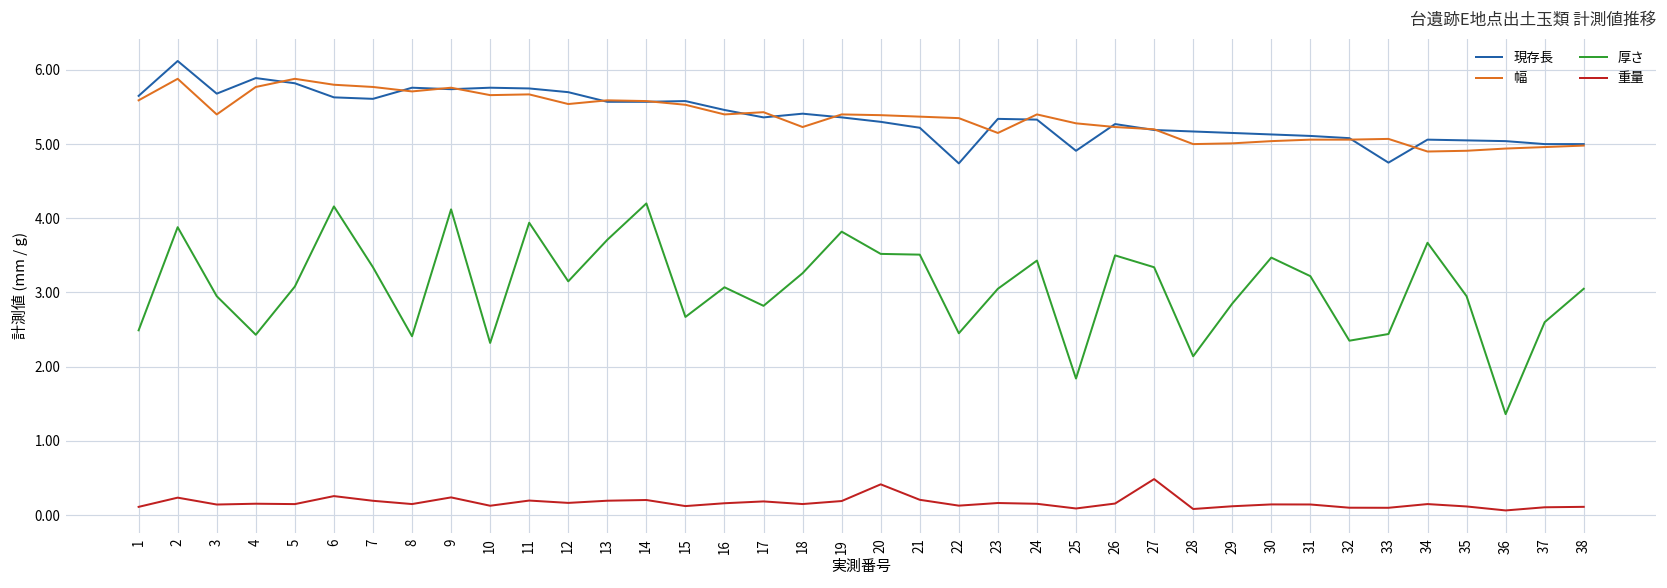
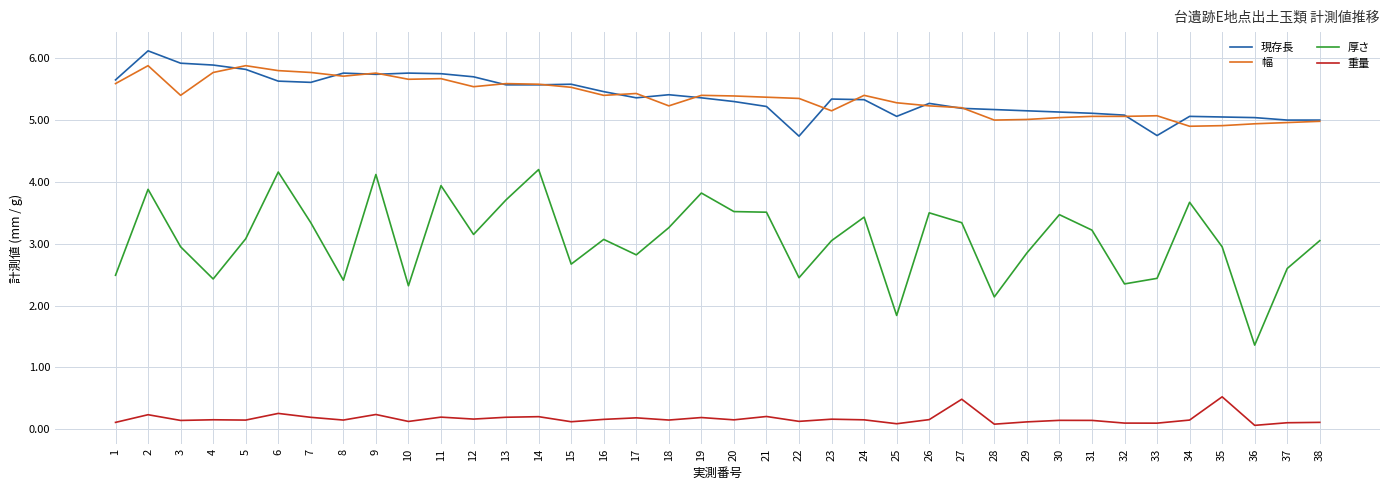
  {
    "現存長": {
      "1": 5.7,
      "2": 6.1,
-     "3": 5.7,
+     "3": 5.9,
      "4": 5.9,
      "5": 5.8,
      "6": 5.6,
      "7": 5.6,
      "8": 5.8,
      "10": 5.8,
      "11": 5.8,
      "12": 5.7,
      "15": 5.6,
      "16": 5.5,
      "17": 5.4,
      "18": 5.4,
      "20": 5.3,
      "21": 5.2,
      "22": 4.7,
      "23": 5.3,
      "24": 5.3,
-     "25": 4.9,
+     "25": 5.1,
      "28": 5.2,
      "29": 5.2,
      "30": 5.1,
      "31": 5.1,
      "33": 4.8,
      "34": 5.1,
      "35": 5.1,
      "36": 5.0
    },
    "幅": {
      "1": 5.6,
      "2": 5.9,
      "3": 5.4,
      "4": 5.8,
      "5": 5.9,
      "6": 5.8,
      "7": 5.8,
      "8": 5.7,
      "10": 5.7,
      "11": 5.7,
      "12": 5.5,
      "15": 5.5,
      "16": 5.4,
      "17": 5.4,
      "18": 5.2,
      "20": 5.4,
      "21": 5.4,
      "22": 5.4,
      "23": 5.2,
      "24": 5.4,
      "25": 5.3,
      "28": 5.0,
      "29": 5.0,
      "30": 5.0,
      "31": 5.1,
      "33": 5.1,
      "34": 4.9,
      "35": 4.9,
      "36": 4.9
    },
    "厚さ": {
      "1": 2.5,
      "2": 3.9,
      "3": 3.0,
      "4": 2.4,
      "5": 3.1,
      "6": 4.2,
      "7": 3.3,
      "8": 2.4,
      "9": 4.1,
      "10": 2.3,
      "11": 3.9,
      "12": 3.2,
      "13": 3.7,
      "14": 4.2,
      "15": 2.7,
      "16": 3.1,
      "17": 2.8,
      "18": 3.3,
      "19": 3.8,
      "20": 3.5,
      "21": 3.5,
      "22": 2.5,
      "23": 3.1,
      "24": 3.4,
      "25": 1.8,
      "26": 3.5,
      "27": 3.3,
      "28": 2.1,
      "29": 2.9,
      "30": 3.5,
      "31": 3.2,
      "32": 2.4,
      "33": 2.4,
      "34": 3.7,
      "35": 3.0,
      "36": 1.4,
      "37": 2.6,
      "38": 3.1
    },
    "重量": {
      "1": 0.1,
      "2": 0.2,
      "3": 0.1,
      "4": 0.2,
      "5": 0.1,
      "6": 0.3,
      "7": 0.2,
      "8": 0.1,
      "9": 0.2,
      "10": 0.1,
      "11": 0.2,
      "12": 0.2,
      "13": 0.2,
      "14": 0.2,
      "15": 0.1,
      "16": 0.2,
      "17": 0.2,
      "18": 0.1,
      "19": 0.2,
-     "20": 0.4,
+     "20": 0.2,
      "21": 0.2,
      "22": 0.1,
      "23": 0.2,
      "24": 0.2,
      "25": 0.1,
      "26": 0.2,
      "27": 0.5,
      "28": 0.1,
      "29": 0.1,
      "30": 0.1,
      "31": 0.1,
      "32": 0.1,
      "33": 0.1,
      "34": 0.1,
-     "35": 0.1,
+     "35": 0.5,
      "36": 0.1,
      "37": 0.1,
      "38": 0.1
    }
  }
